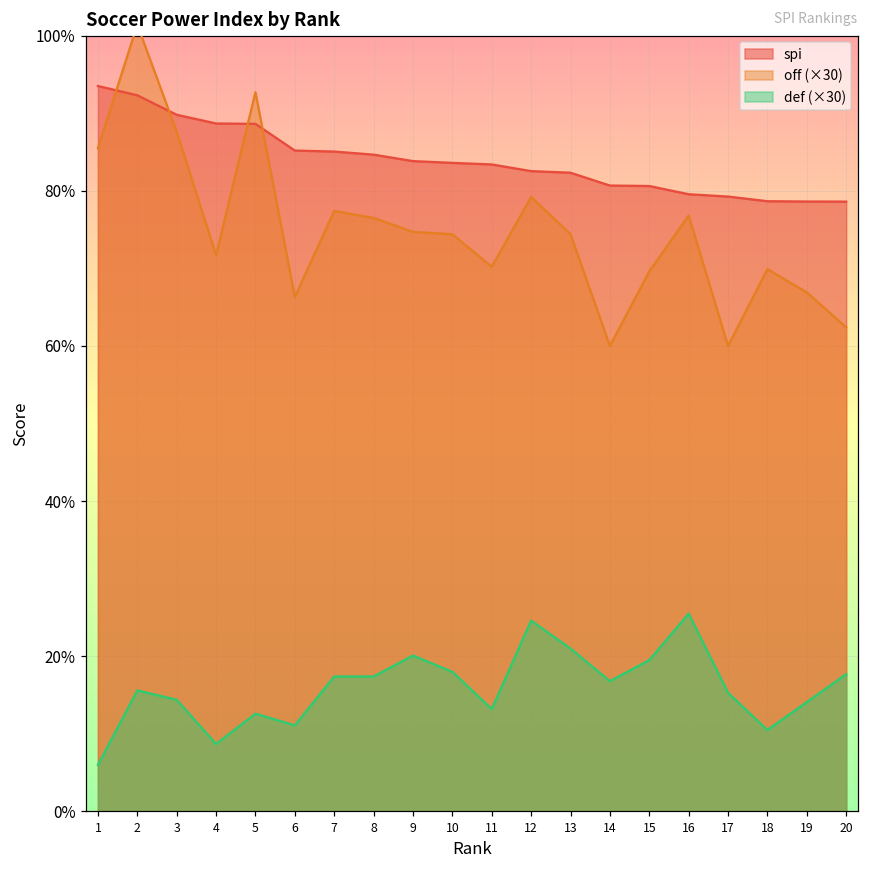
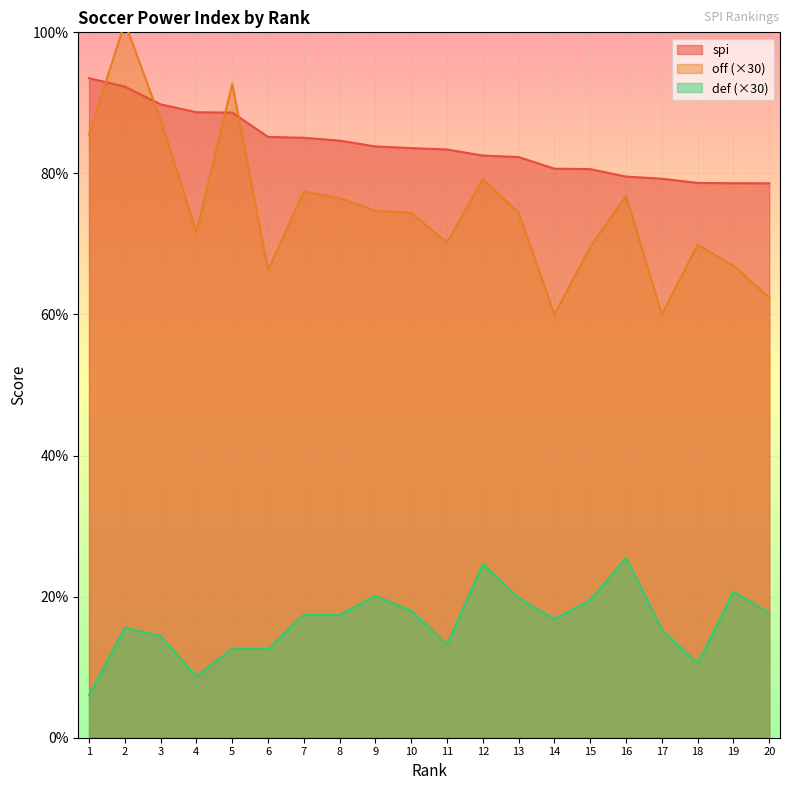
  {
    "def (×30)": {
      "1": "6%",
      "2": "16%",
      "3": "14%",
      "4": "9%",
      "5": "13%",
-     "6": "11%",
+     "6": "13%",
      "7": "17%",
      "8": "17%",
      "9": "20%",
      "10": "18%",
      "11": "13%",
      "12": "25%",
-     "13": "21%",
+     "13": "20%",
      "14": "17%",
      "15": "20%",
      "16": "26%",
      "17": "15%",
      "18": "11%",
-     "19": "14%",
+     "19": "21%",
      "20": "18%"
    }
  }
